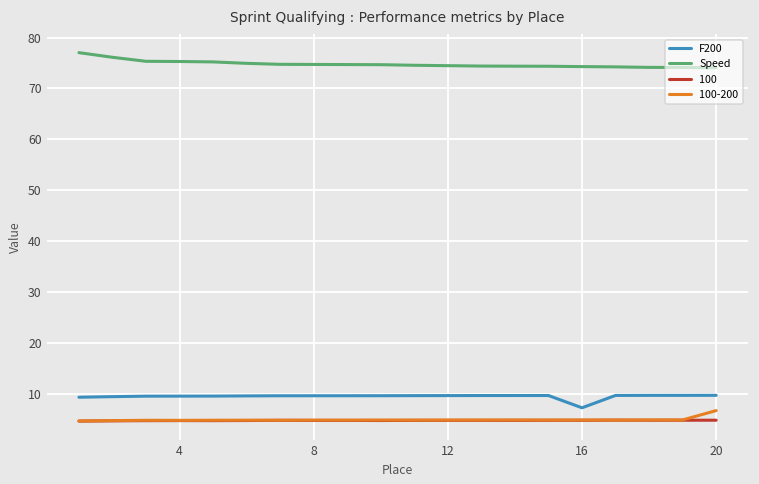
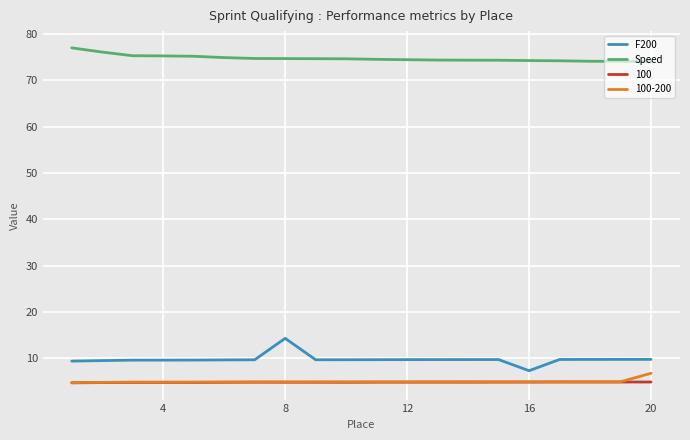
  {
    "F200": {
      "4": 10,
-     "8": 10,
+     "8": 14,
      "12": 10,
      "16": 7,
      "20": 10
    },
    "Speed": {
      "4": 75,
      "8": 75,
      "12": 74,
      "16": 74
    },
    "100": {
      "20": 5
    },
    "100-200": {
      "20": 7
    }
  }
